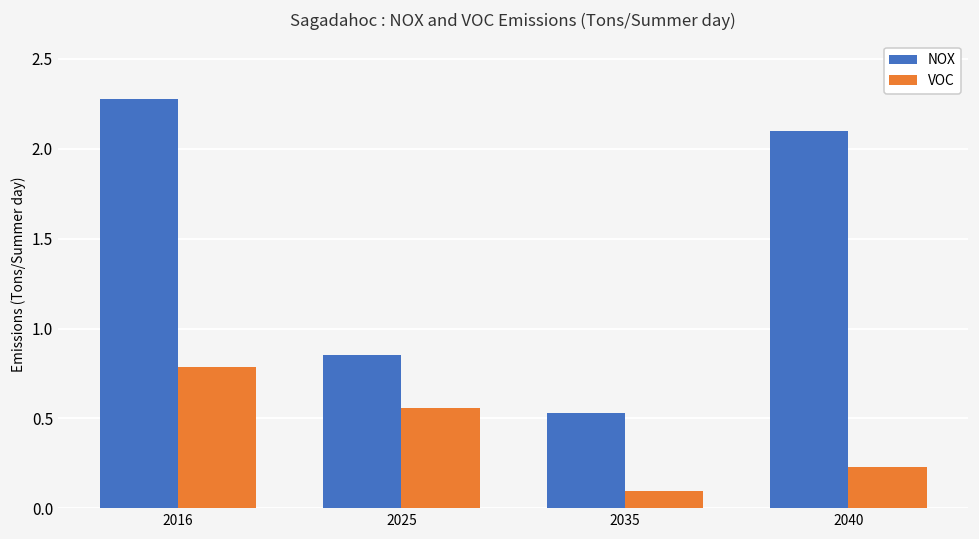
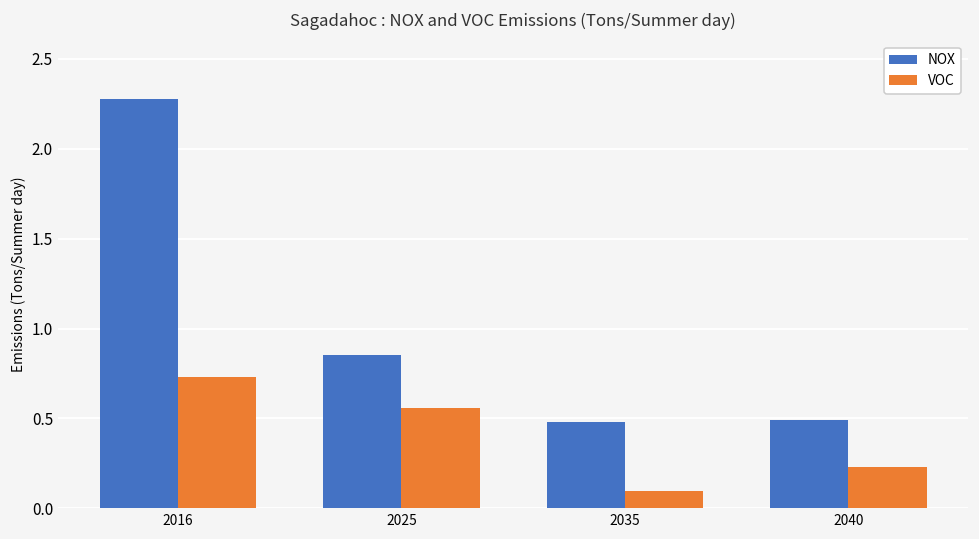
  {
    "NOX": {
      "2016": 2.28,
      "2025": 0.85,
-     "2035": 0.53,
-     "2040": 2.10
+     "2035": 0.48,
+     "2040": 0.49
    },
    "VOC": {
-     "2016": 0.79,
+     "2016": 0.73,
      "2025": 0.56,
      "2035": 0.09,
      "2040": 0.23
    }
  }
